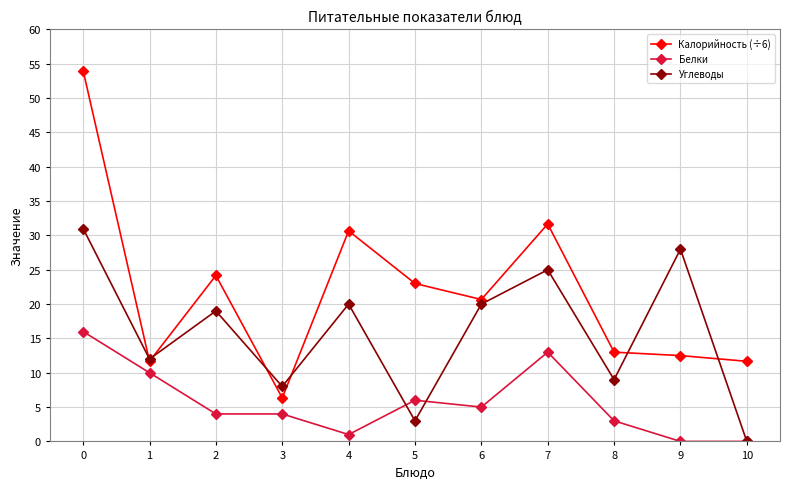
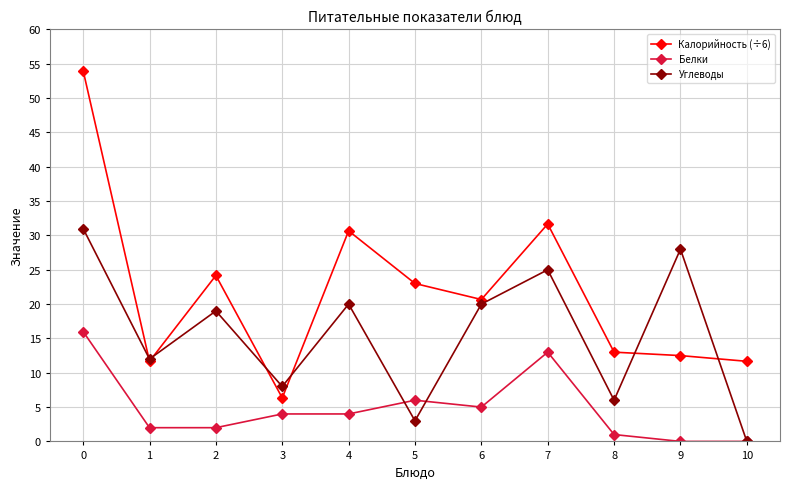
  {
    "Калорийность (÷6)": {
      "0": 54,
      "2": 24,
      "3": 6,
      "4": 31,
      "5": 23,
      "6": 21,
      "7": 32,
      "8": 13,
      "9": 13,
      "10": 12
    },
    "Белки": {
      "0": 16,
-     "1": 10,
-     "2": 4,
+     "1": 2,
+     "2": 2,
      "3": 4,
-     "4": 1,
+     "4": 4,
      "5": 6,
      "6": 5,
      "7": 13,
-     "8": 3,
+     "8": 1,
      "9": 0
    },
    "Углеводы": {
      "0": 31,
      "2": 19,
      "3": 8,
      "4": 20,
      "5": 3,
      "6": 20,
      "7": 25,
-     "8": 9,
+     "8": 6,
      "9": 28
    }
  }
